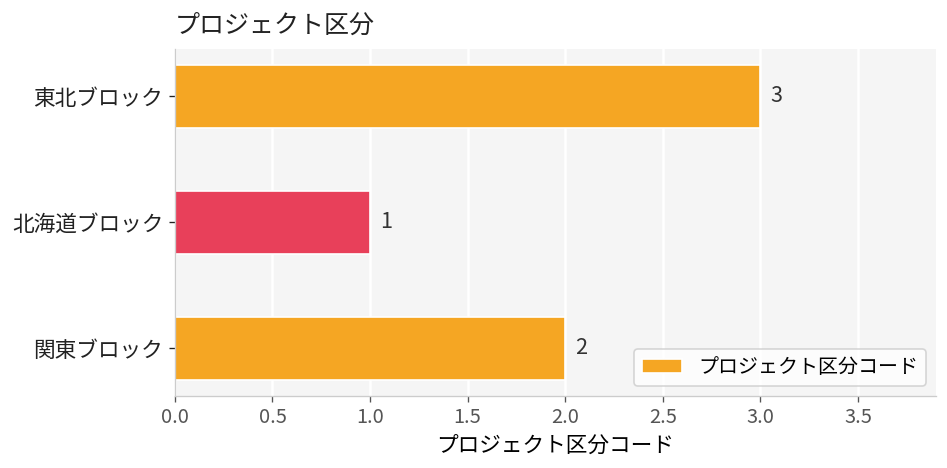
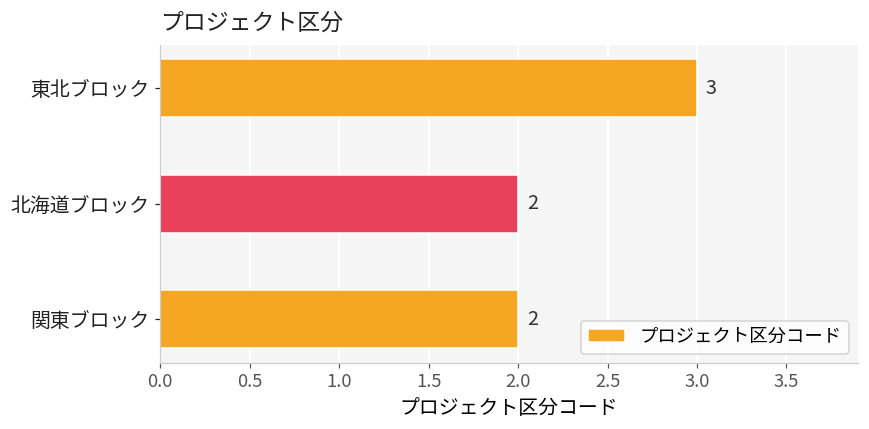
  {
    "東北ブロック": 3,
-   "北海道ブロック": 1,
+   "北海道ブロック": 2,
    "関東ブロック": 2
  }
